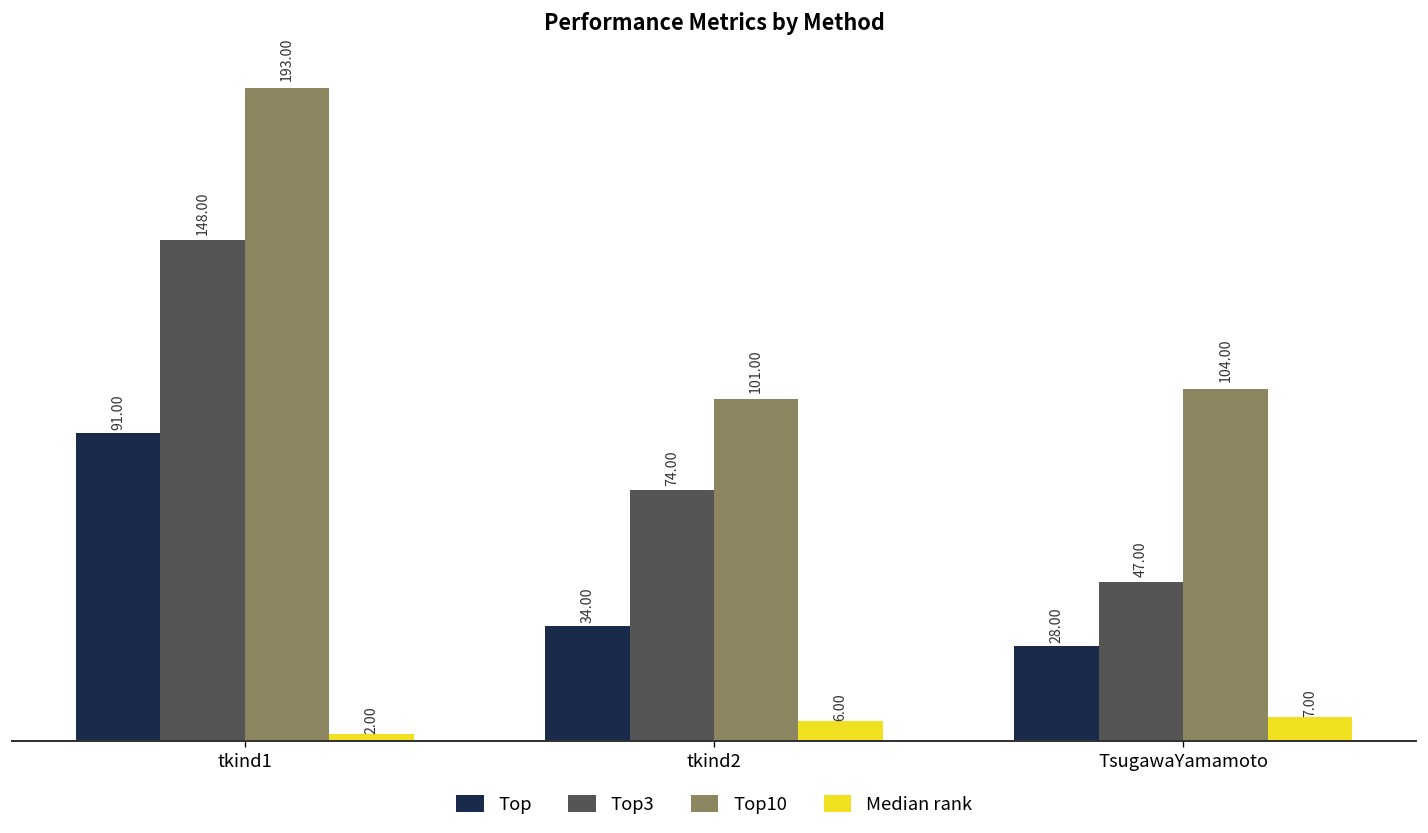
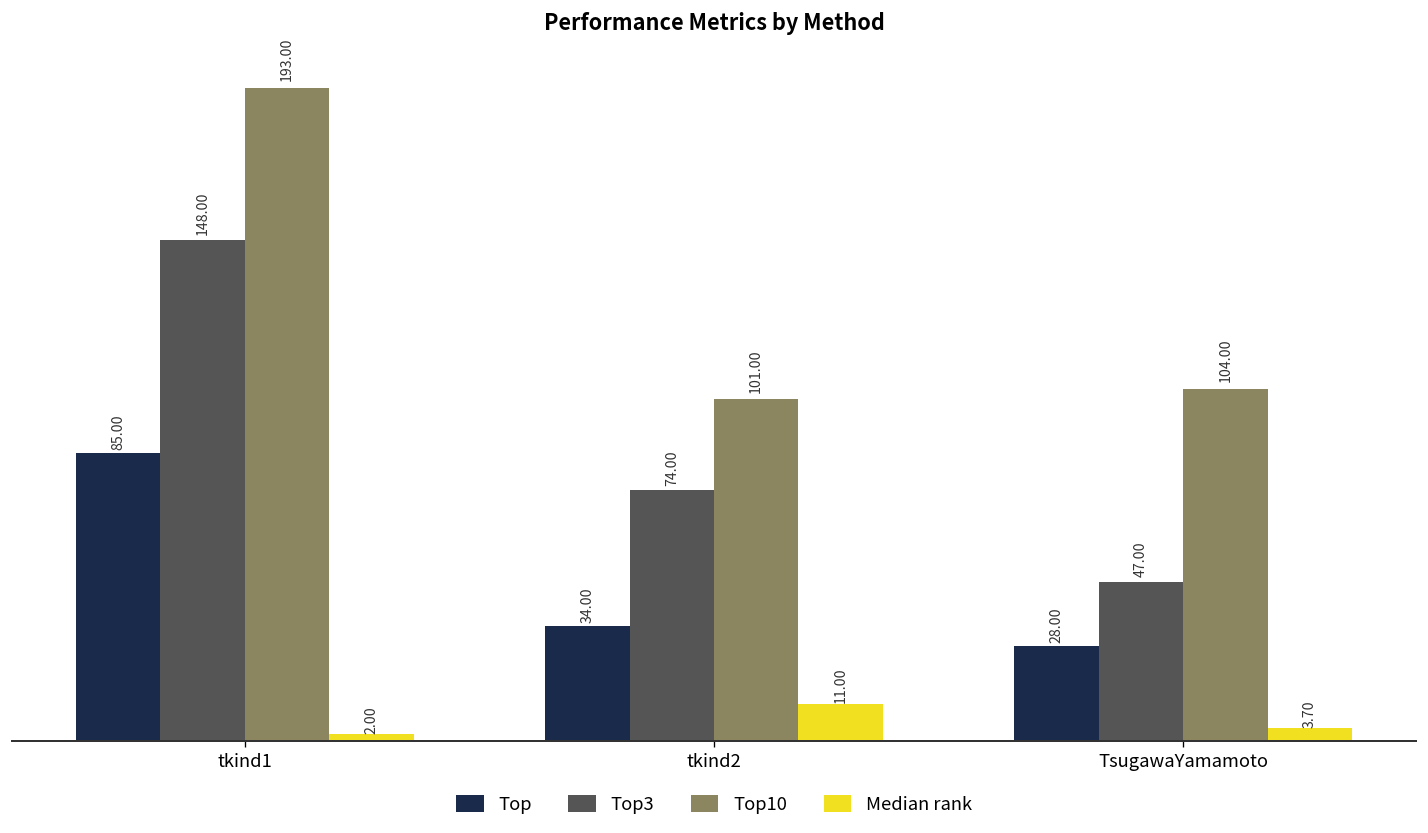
  {
    "Top": {
-     "tkind1": 91.00,
+     "tkind1": 85.00,
      "tkind2": 34.00,
      "TsugawaYamamoto": 28.00
    },
    "Top3": {
      "tkind1": 148.00,
      "tkind2": 74.00,
      "TsugawaYamamoto": 47.00
    },
    "Top10": {
      "tkind1": 193.00,
      "tkind2": 101.00,
      "TsugawaYamamoto": 104.00
    },
    "Median rank": {
      "tkind1": 2.00,
-     "tkind2": 6.00,
-     "TsugawaYamamoto": 7.00
+     "tkind2": 11.00,
+     "TsugawaYamamoto": 3.70
    }
  }
